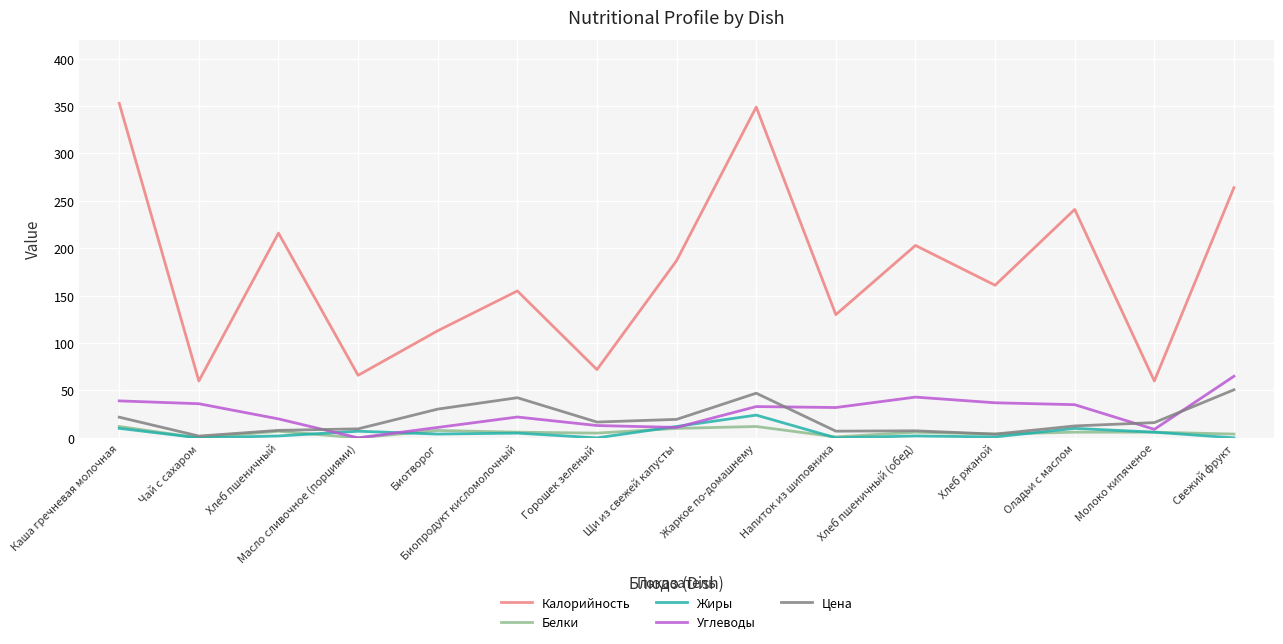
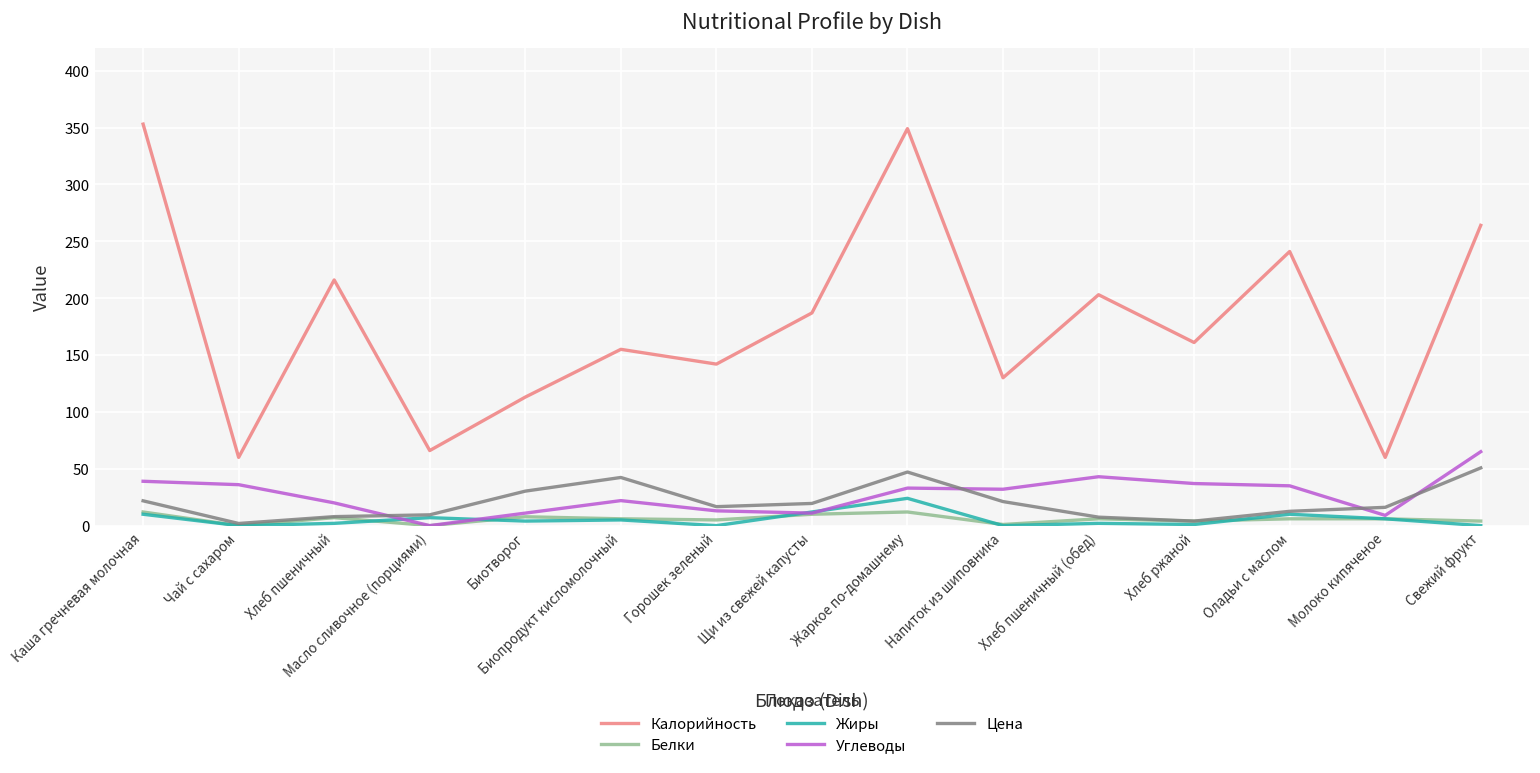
  {
    "Калорийность": {
      "Каша гречневая молочная": 350,
      "Чай с сахаром": 60,
      "Хлеб пшеничный": 220,
      "Масло сливочное (порциями)": 70,
      "Биотворог": 110,
      "Биопродукт кисломолочный": 160,
-     "Горошек зеленый": 70,
+     "Горошек зеленый": 140,
      "Щи из свежей капусты": 190,
      "Жаркое по-домашнему": 350,
      "Напиток из шиповника": 130,
      "Хлеб пшеничный (обед)": 200,
      "Хлеб ржаной": 160,
      "Оладьи с маслом": 240,
      "Молоко кипяченое": 60,
      "Свежий фрукт": 260
    },
    "Белки": {
      "Биотворог": 10,
      "Горошек зеленый": 10,
      "Жаркое по-домашнему": 10,
      "Оладьи с маслом": 10,
      "Свежий фрукт": 0
    },
    "Жиры": {
      "Хлеб пшеничный": 0,
      "Биотворог": 0,
      "Горошек зеленый": 0,
      "Жаркое по-домашнему": 20,
      "Хлеб пшеничный (обед)": 0,
      "Хлеб ржаной": 0,
      "Свежий фрукт": 0
    },
    "Углеводы": {
      "Каша гречневая молочная": 40,
      "Чай с сахаром": 40,
      "Хлеб пшеничный": 20,
      "Биотворог": 10,
      "Биопродукт кисломолочный": 20,
      "Горошек зеленый": 10,
      "Жаркое по-домашнему": 30,
      "Напиток из шиповника": 30,
      "Хлеб пшеничный (обед)": 40,
      "Хлеб ржаной": 40,
      "Оладьи с маслом": 40,
      "Молоко кипяченое": 10,
      "Свежий фрукт": 70
    },
    "Цена": {
      "Каша гречневая молочная": 20,
      "Биотворог": 30,
      "Биопродукт кисломолочный": 40,
      "Горошек зеленый": 20,
      "Щи из свежей капусты": 20,
      "Жаркое по-домашнему": 50,
-     "Напиток из шиповника": 10,
+     "Напиток из шиповника": 20,
      "Молоко кипяченое": 20,
      "Свежий фрукт": 50
    }
  }
